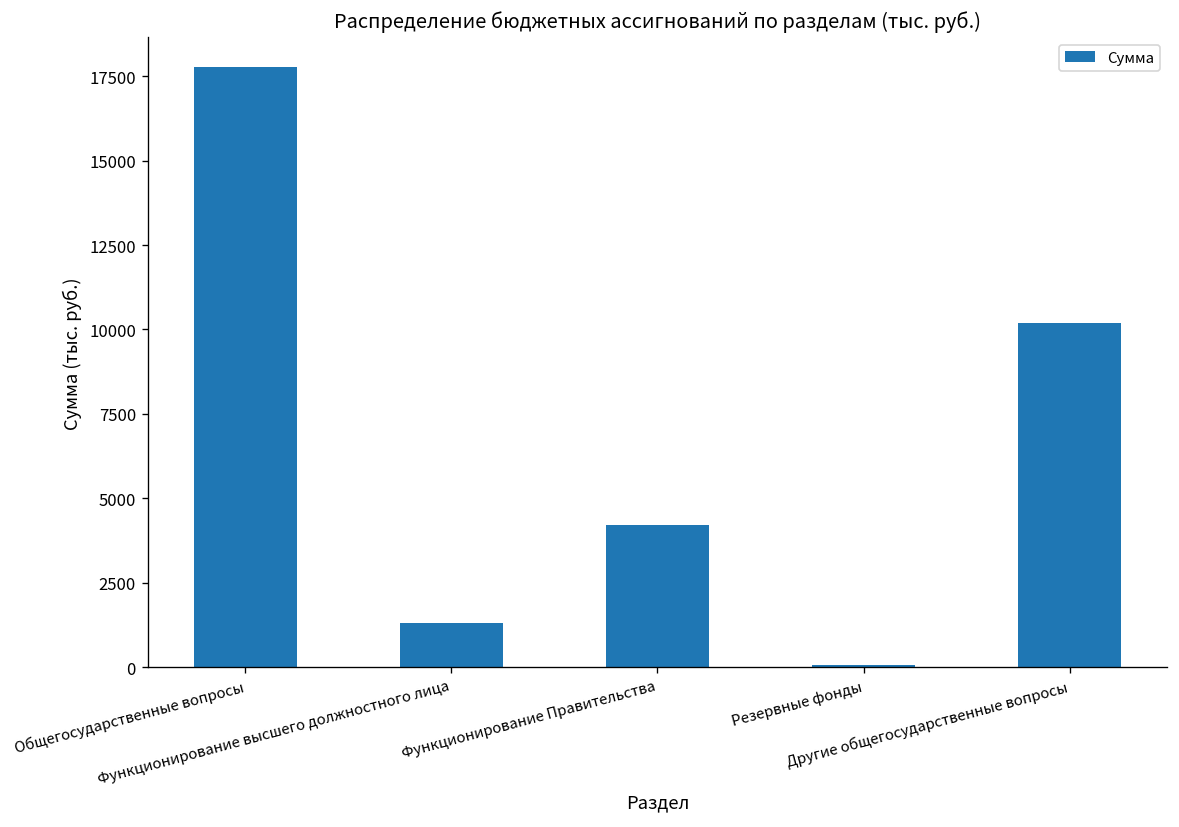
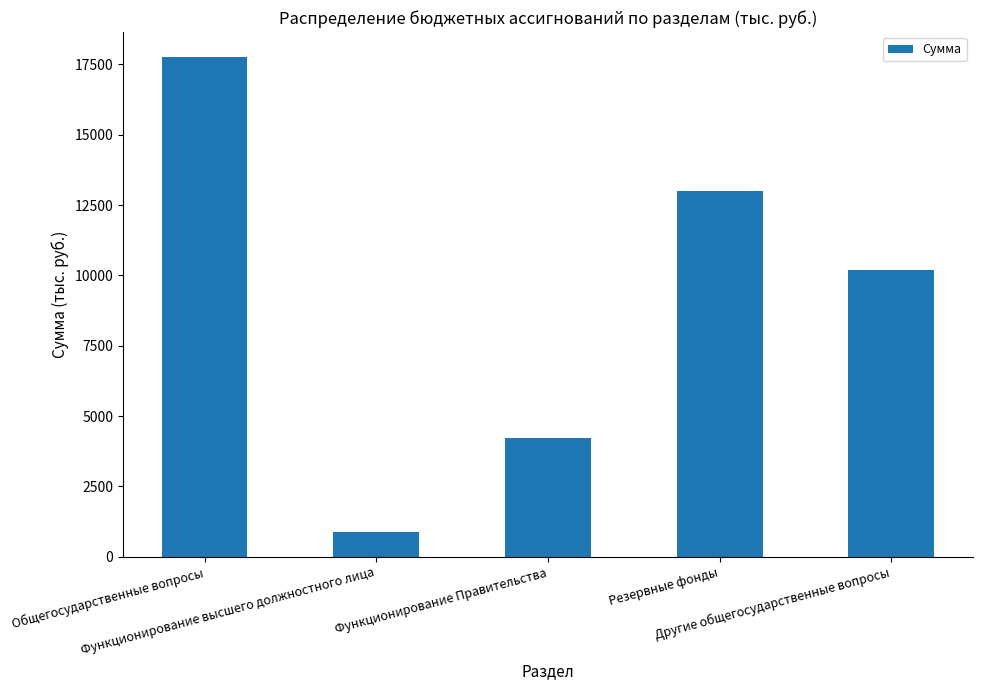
  {
    "Общегосударственные вопросы": 17800,
-   "Функционирование высшего должностного лица": 1300,
+   "Функционирование высшего должностного лица": 900,
    "Функционирование Правительства": 4200,
-   "Резервные фонды": 100,
+   "Резервные фонды": 13000,
    "Другие общегосударственные вопросы": 10200
  }
